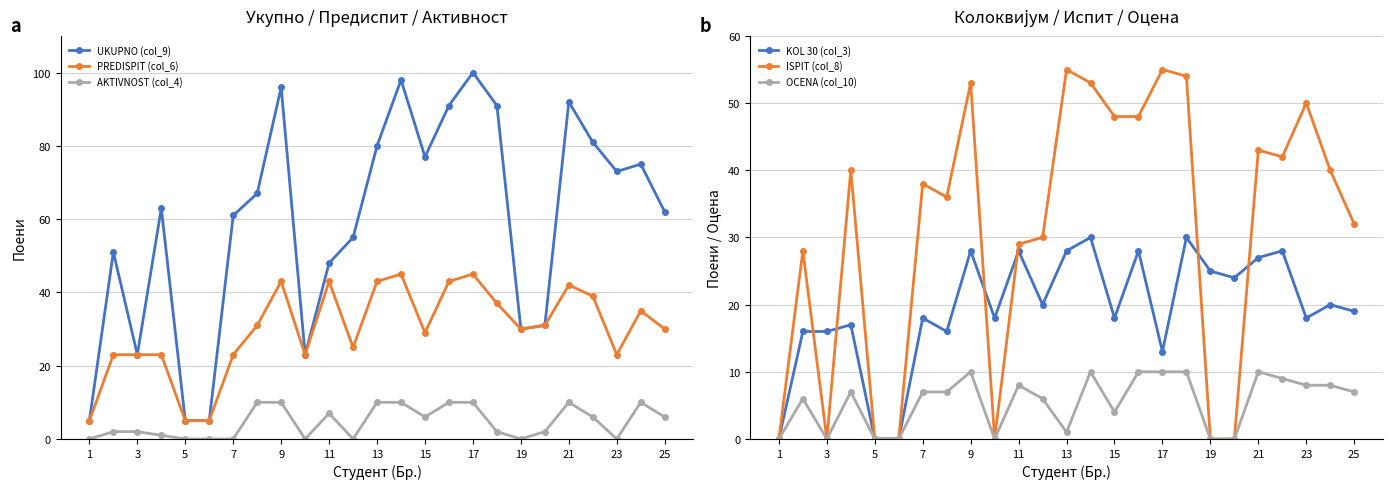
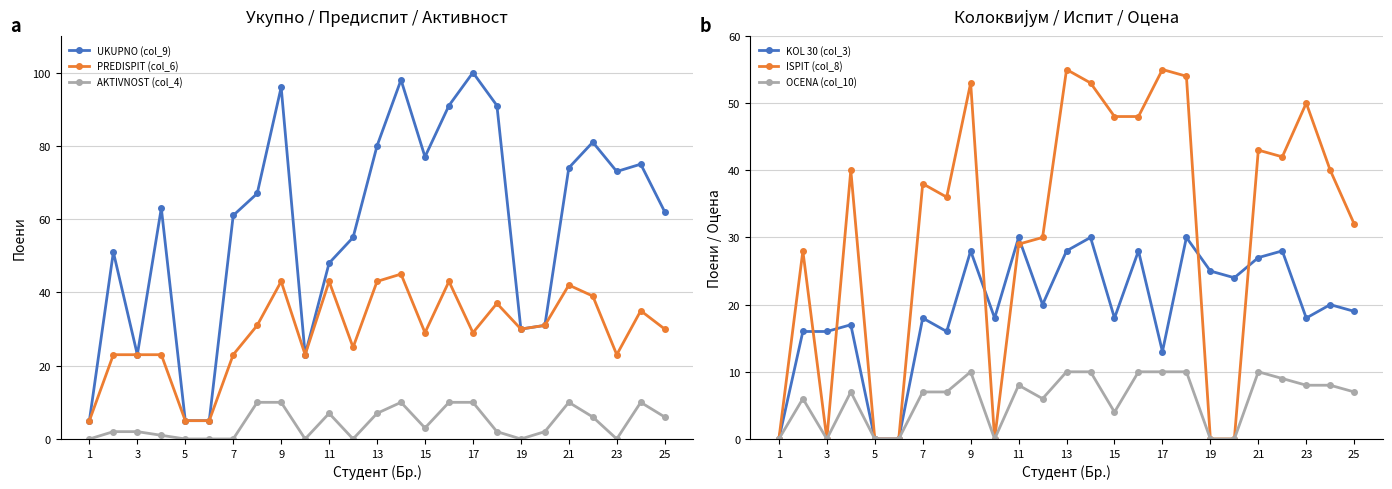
  {
    "Укупно / Предиспит / Активност": {
      "UKUPNO (col_9)": {
        "7": 61,
        "9": 96,
        "11": 48,
        "13": 80,
        "15": 77,
        "17": 100,
-       "21": 92,
+       "21": 74,
        "23": 73,
        "25": 62
      },
      "PREDISPIT (col_6)": {
        "7": 23,
        "9": 43,
        "11": 43,
        "13": 43,
        "15": 29,
-       "17": 45,
+       "17": 29,
        "21": 42,
        "23": 23,
        "25": 30
      },
      "AKTIVNOST (col_4)": {
        "1": 0,
        "3": 2,
        "5": 0,
        "7": 0,
        "9": 10,
        "11": 7,
-       "13": 10,
-       "15": 6,
+       "13": 7,
+       "15": 3,
        "17": 10,
        "19": 0,
        "21": 10,
        "23": 0,
        "25": 6
      }
    },
    "Колоквијум / Испит / Оцена": {
      "KOL 30 (col_3)": {
        "3": 16,
        "7": 18,
        "9": 28,
-       "11": 28,
+       "11": 30,
        "13": 28,
        "15": 18,
        "17": 13,
        "19": 25,
        "21": 27,
        "23": 18,
        "25": 19
      },
      "ISPIT (col_8)": {
        "7": 38,
        "9": 53,
        "11": 29,
        "13": 55,
        "15": 48,
        "17": 55,
        "21": 43,
        "23": 50,
        "25": 32
      },
      "OCENA (col_10)": {
        "7": 7,
        "9": 10,
        "11": 8,
-       "13": 1,
+       "13": 10,
        "15": 4,
        "17": 10,
        "21": 10,
        "23": 8,
        "25": 7
      }
    }
  }
